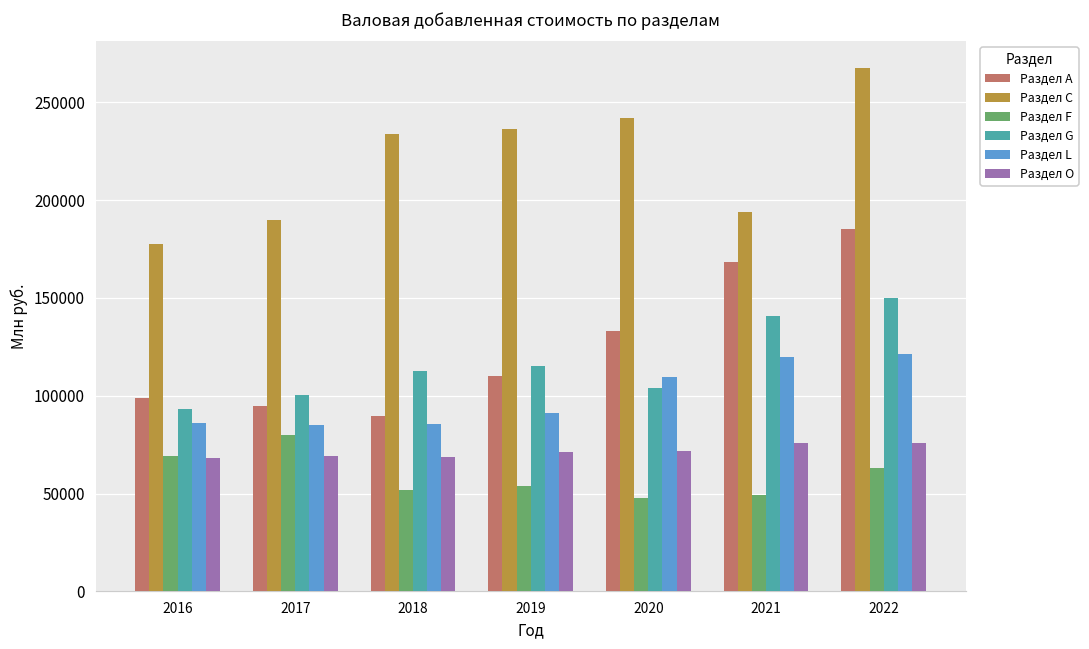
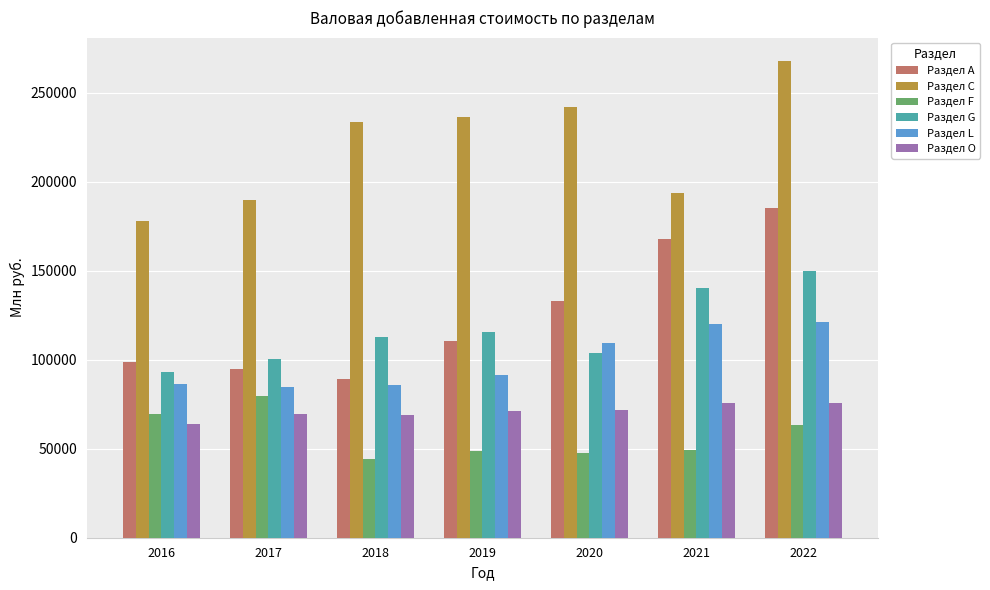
  {
    "Раздел F": {
      "2016": 69000,
      "2017": 80000,
-     "2018": 52000,
-     "2019": 54000,
+     "2018": 44000,
+     "2019": 49000,
      "2020": 48000,
      "2021": 49000,
      "2022": 63000
    },
    "Раздел О": {
-     "2016": 68000,
+     "2016": 64000,
      "2017": 69000,
      "2018": 69000,
      "2019": 71000,
      "2020": 72000,
      "2021": 76000,
      "2022": 76000
    }
  }
